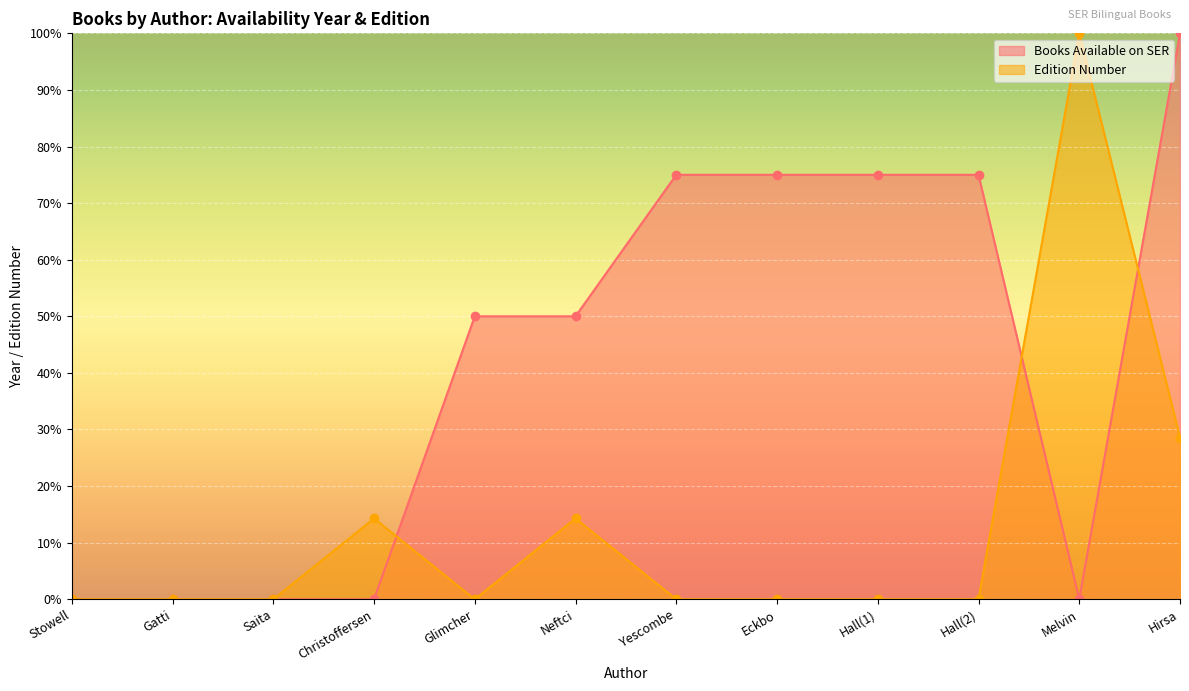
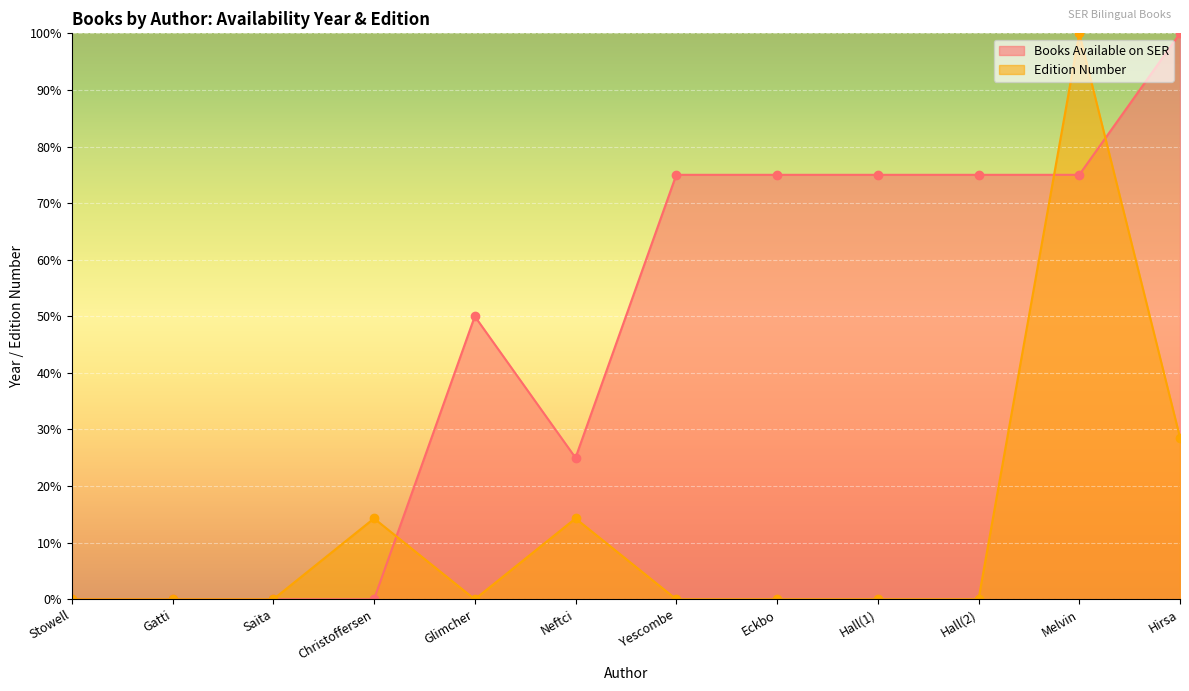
  {
    "Books Available on SER": {
      "Christoffersen": "0%",
      "Glimcher": "50%",
-     "Neftci": "50%",
+     "Neftci": "25%",
      "Yescombe": "75%",
      "Eckbo": "75%",
      "Hall(1)": "75%",
      "Hall(2)": "75%",
-     "Melvin": "0%",
+     "Melvin": "75%",
      "Hirsa": "100%"
    },
    "Edition Number": {
      "Christoffersen": "14%",
      "Glimcher": "0%",
      "Neftci": "14%",
      "Yescombe": "0%",
      "Eckbo": "0%",
      "Hall(1)": "0%",
      "Hall(2)": "0%",
      "Melvin": "100%",
      "Hirsa": "29%"
    }
  }
